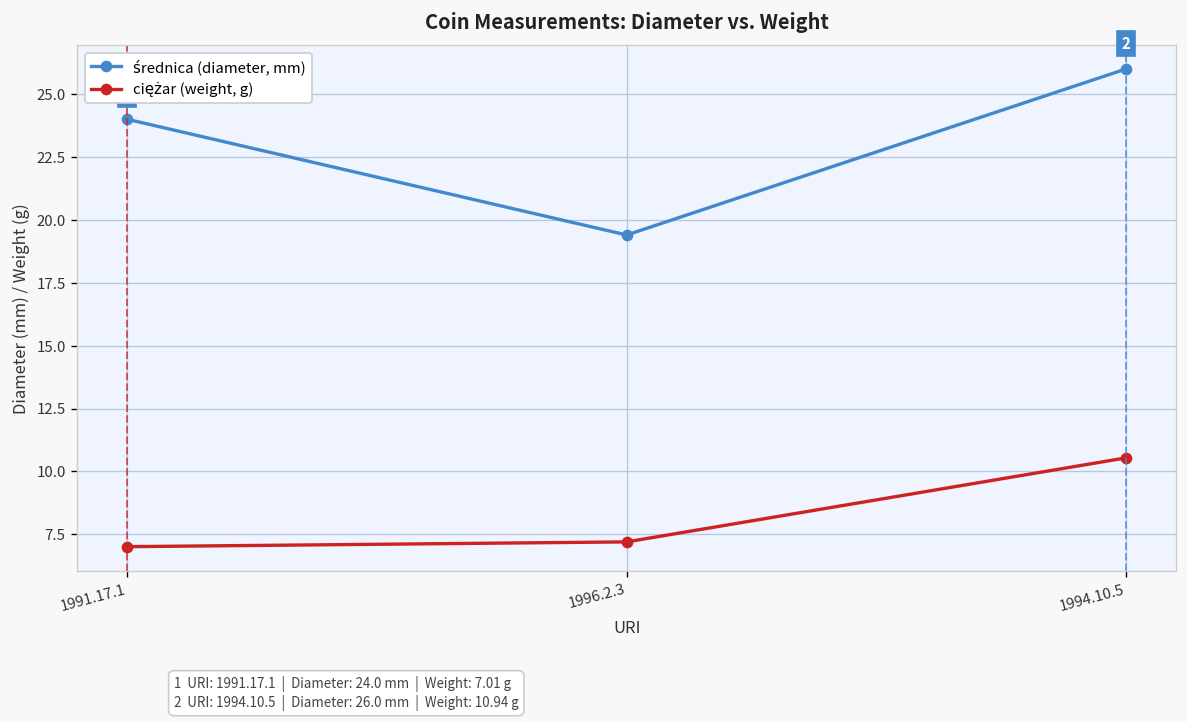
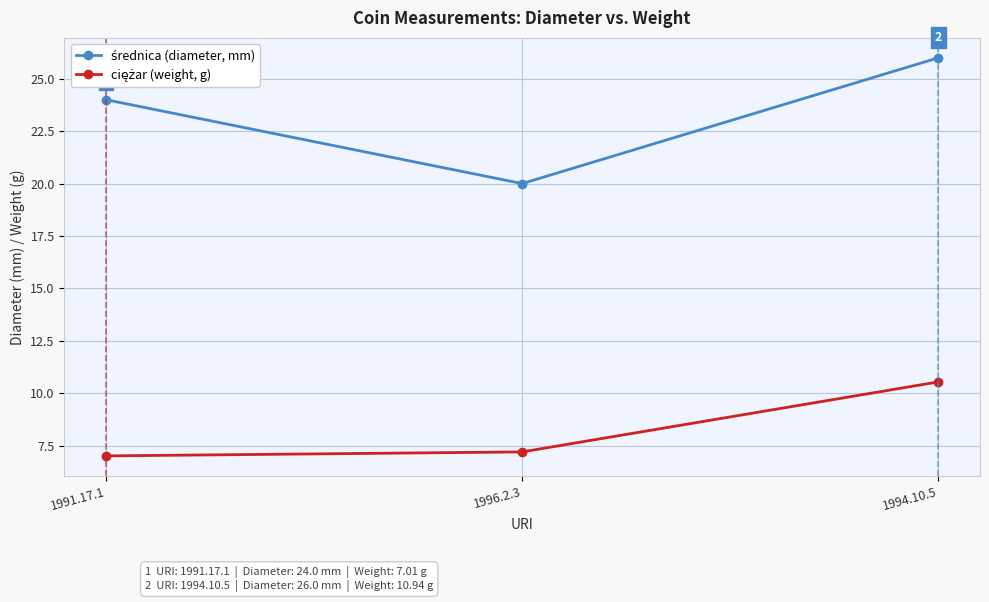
  {
    "średnica (diameter, mm)": {
      "1991.17.1": 24.0,
-     "1996.2.3": 19.4
+     "1996.2.3": 20.0
    },
    "ciężar (weight, g)": {
      "1991.17.1": 7.0,
      "1996.2.3": 7.2,
      "1994.10.5": 10.5
    }
  }
